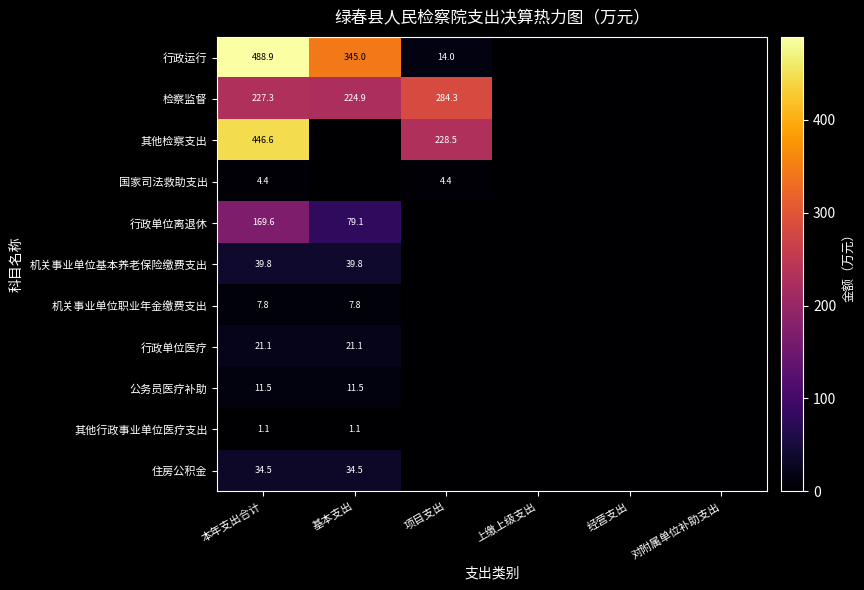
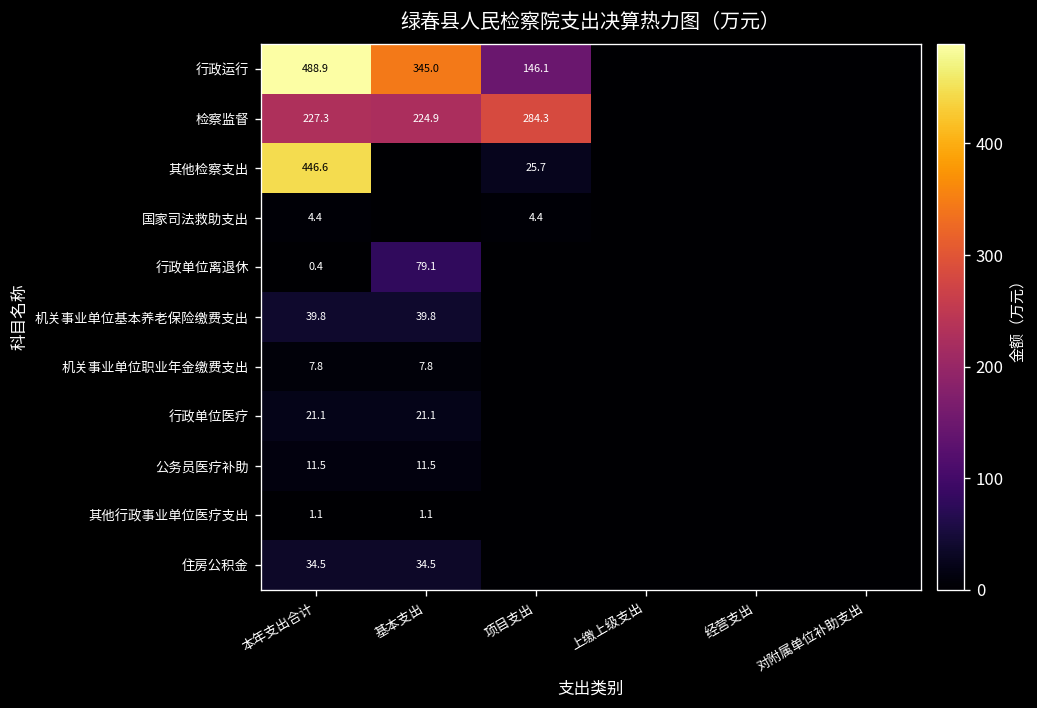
  {
    "行政运行": {
      "本年支出合计": 488.9,
      "基本支出": 345.0,
-     "项目支出": 14.0
+     "项目支出": 146.1
    },
    "检察监督": {
      "本年支出合计": 227.3,
      "基本支出": 224.9,
      "项目支出": 284.3
    },
    "其他检察支出": {
      "本年支出合计": 446.6,
-     "项目支出": 228.5
+     "项目支出": 25.7
    },
    "国家司法救助支出": {
      "本年支出合计": 4.4,
      "项目支出": 4.4
    },
    "行政单位离退休": {
-     "本年支出合计": 169.6,
+     "本年支出合计": 0.4,
      "基本支出": 79.1
    },
    "机关事业单位基本养老保险缴费支出": {
      "本年支出合计": 39.8,
      "基本支出": 39.8
    },
    "机关事业单位职业年金缴费支出": {
      "本年支出合计": 7.8,
      "基本支出": 7.8
    },
    "行政单位医疗": {
      "本年支出合计": 21.1,
      "基本支出": 21.1
    },
    "公务员医疗补助": {
      "本年支出合计": 11.5,
      "基本支出": 11.5
    },
    "其他行政事业单位医疗支出": {
      "本年支出合计": 1.1,
      "基本支出": 1.1
    },
    "住房公积金": {
      "本年支出合计": 34.5,
      "基本支出": 34.5
    }
  }
